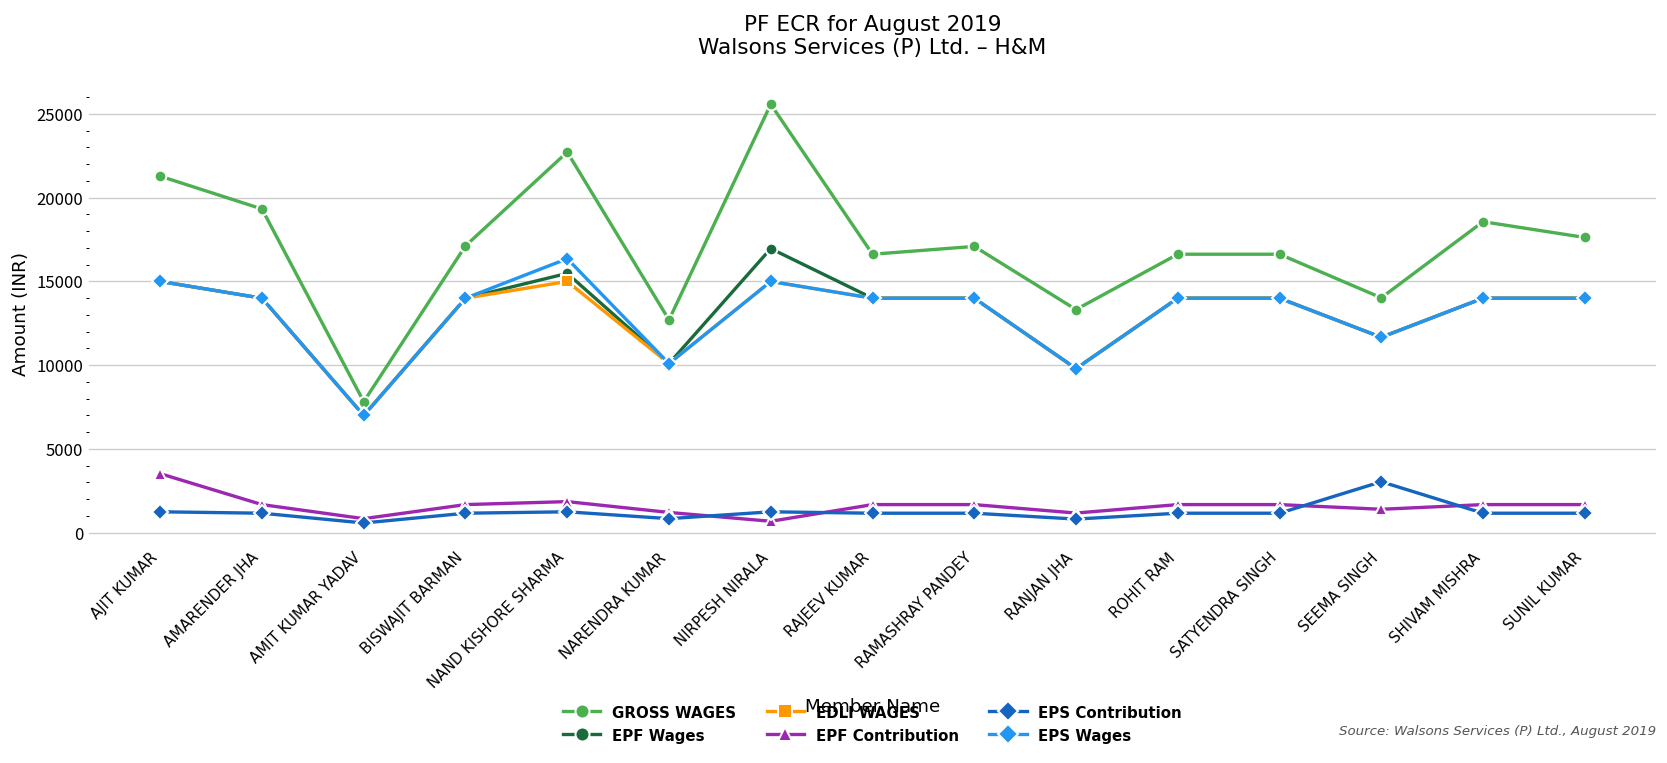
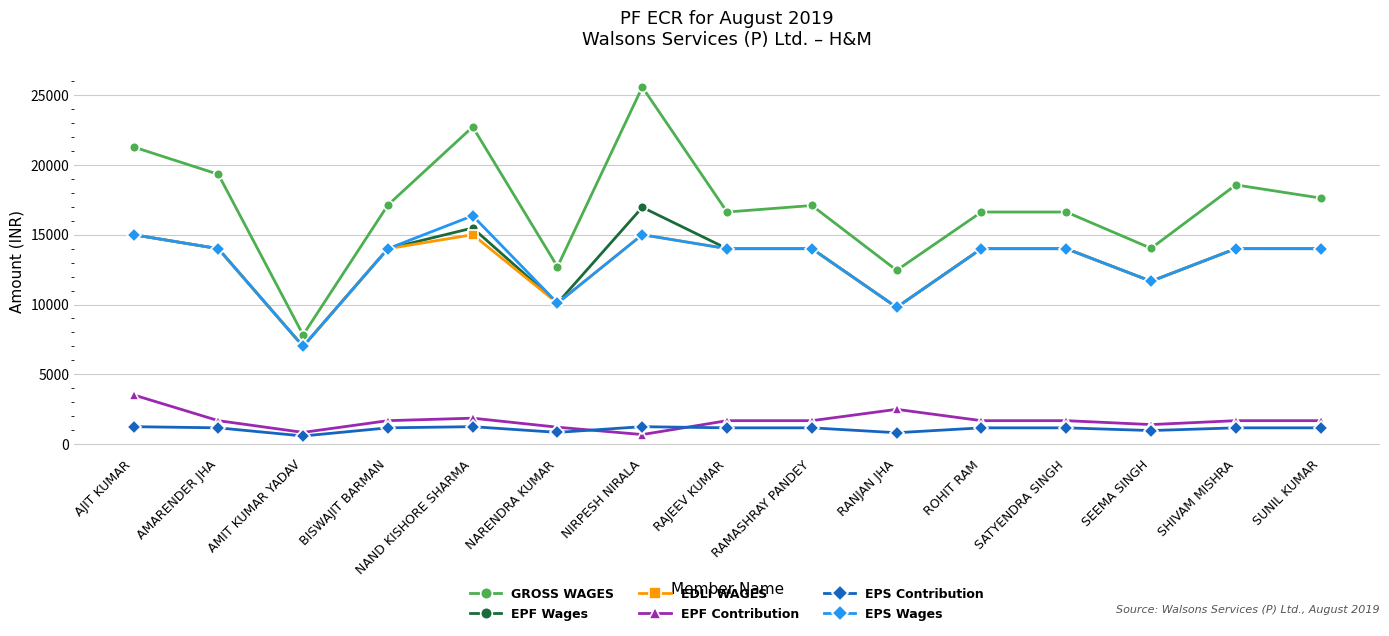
  {
    "GROSS WAGES": {
      "AJIT KUMAR": 21300,
      "AMARENDER JHA": 19300,
      "AMIT KUMAR YADAV": 7800,
      "BISWAJIT BARMAN": 17100,
      "NAND KISHORE SHARMA": 22700,
      "NARENDRA KUMAR": 12700,
      "NIRPESH NIRALA": 25600,
      "RAJEEV KUMAR": 16600,
      "RAMASHRAY PANDEY": 17100,
-     "RANJAN JHA": 13300,
+     "RANJAN JHA": 12500,
      "ROHIT RAM": 16600,
      "SATYENDRA SINGH": 16600,
      "SEEMA SINGH": 14000,
      "SHIVAM MISHRA": 18600,
      "SUNIL KUMAR": 17600
    },
    "EPF Wages": {
      "NAND KISHORE SHARMA": 15500,
      "NIRPESH NIRALA": 17000
    },
    "EDLI WAGES": {
      "NAND KISHORE SHARMA": 15000
    },
    "EPF Contribution": {
      "AJIT KUMAR": 3500,
      "AMARENDER JHA": 1700,
      "AMIT KUMAR YADAV": 800,
      "BISWAJIT BARMAN": 1700,
      "NAND KISHORE SHARMA": 1900,
      "NARENDRA KUMAR": 1200,
      "NIRPESH NIRALA": 700,
      "RAJEEV KUMAR": 1700,
      "RAMASHRAY PANDEY": 1700,
-     "RANJAN JHA": 1200,
+     "RANJAN JHA": 2500,
      "ROHIT RAM": 1700,
      "SATYENDRA SINGH": 1700,
      "SEEMA SINGH": 1400,
      "SHIVAM MISHRA": 1700,
      "SUNIL KUMAR": 1700
    },
    "EPS Contribution": {
      "AJIT KUMAR": 1300,
      "AMARENDER JHA": 1200,
      "AMIT KUMAR YADAV": 600,
      "BISWAJIT BARMAN": 1200,
      "NAND KISHORE SHARMA": 1300,
      "NARENDRA KUMAR": 800,
      "NIRPESH NIRALA": 1300,
      "RAJEEV KUMAR": 1200,
      "RAMASHRAY PANDEY": 1200,
      "RANJAN JHA": 800,
      "ROHIT RAM": 1200,
      "SATYENDRA SINGH": 1200,
-     "SEEMA SINGH": 3000,
+     "SEEMA SINGH": 1000,
      "SHIVAM MISHRA": 1200,
      "SUNIL KUMAR": 1200
    },
    "EPS Wages": {
      "NAND KISHORE SHARMA": 16400
    }
  }
